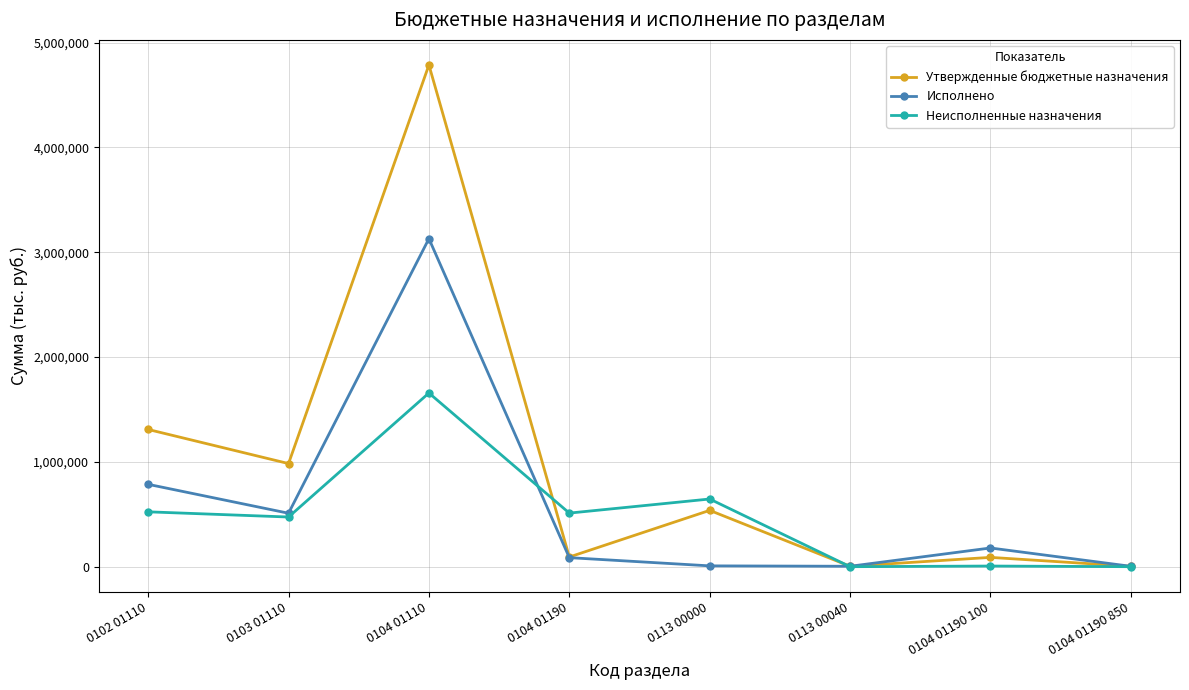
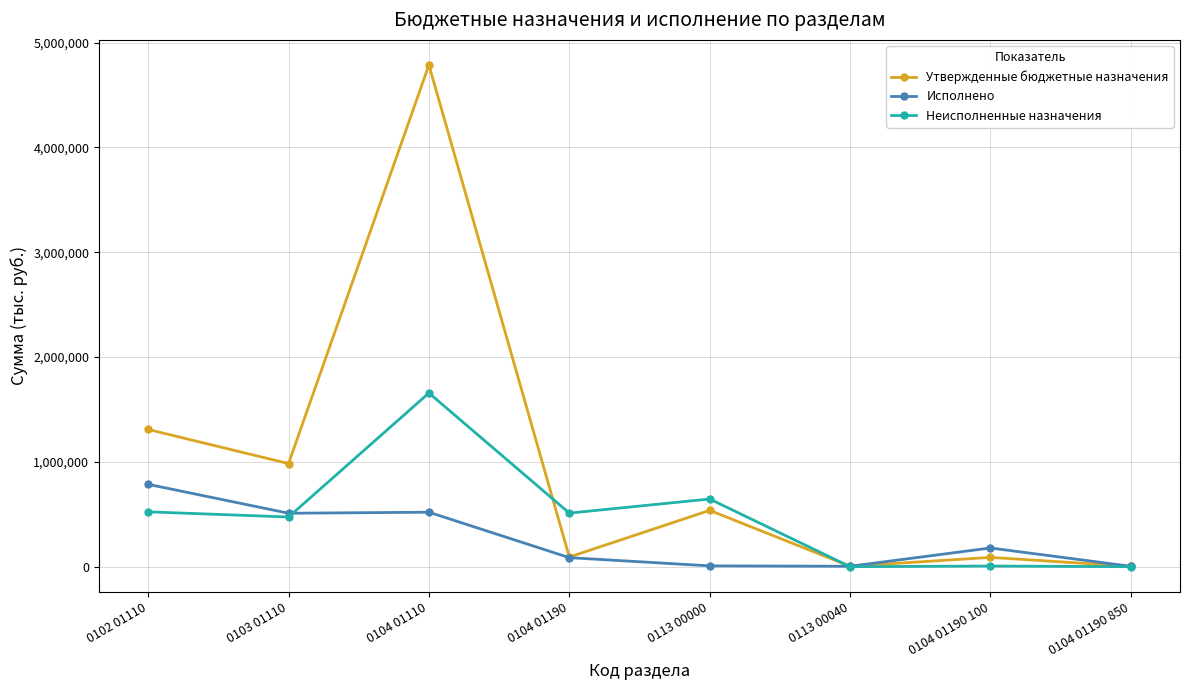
  {
    "Утвержденные бюджетные назначения": {
      "0102 01110": "1,310,000",
      "0103 01110": "980,000",
      "0104 01110": "4,790,000",
      "0113 00000": "540,000",
      "0104 01190 100": "90,000"
    },
    "Исполнено": {
      "0102 01110": "790,000",
      "0103 01110": "510,000",
-     "0104 01110": "3,130,000",
+     "0104 01110": "520,000",
      "0113 00000": "10,000",
      "0104 01190 100": "180,000"
    },
    "Неисполненные назначения": {
      "0102 01110": "520,000",
      "0103 01110": "470,000",
      "0104 01110": "1,660,000",
      "0104 01190": "510,000",
      "0113 00000": "650,000",
      "0104 01190 100": "10,000"
    }
  }
